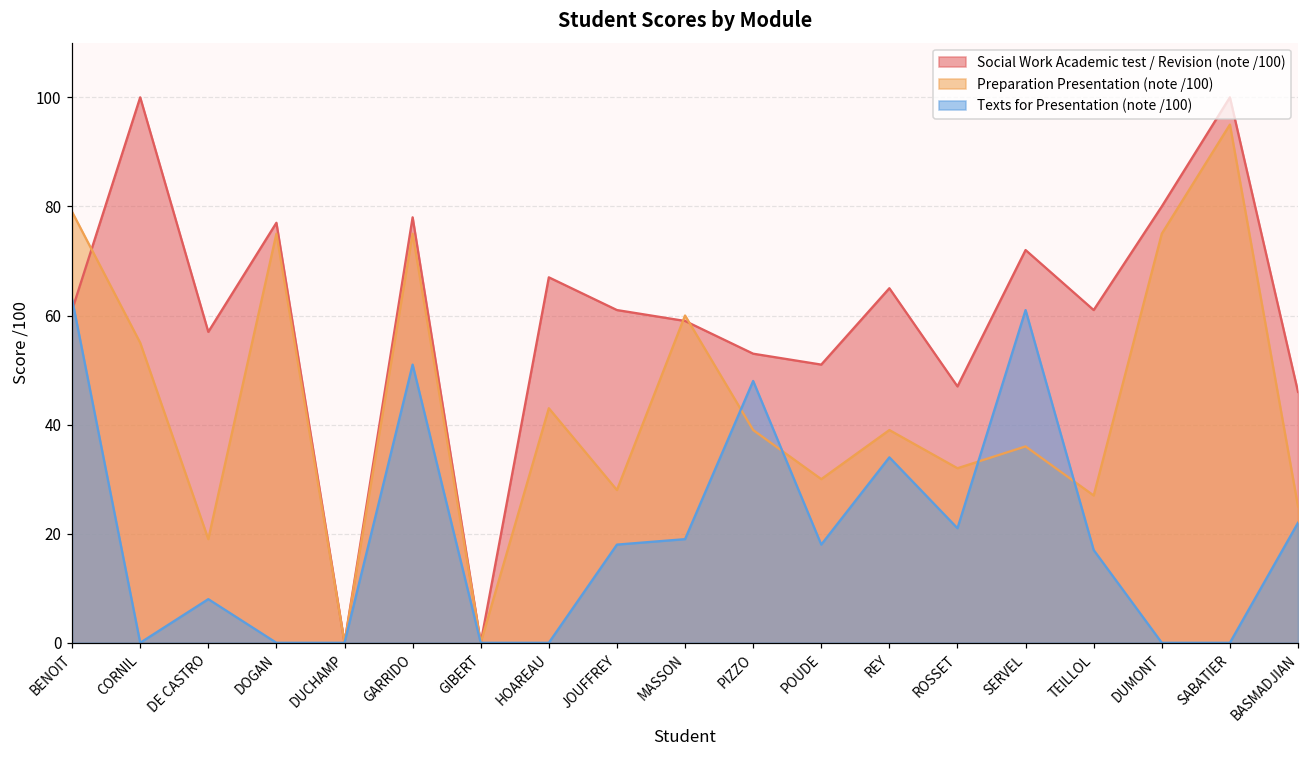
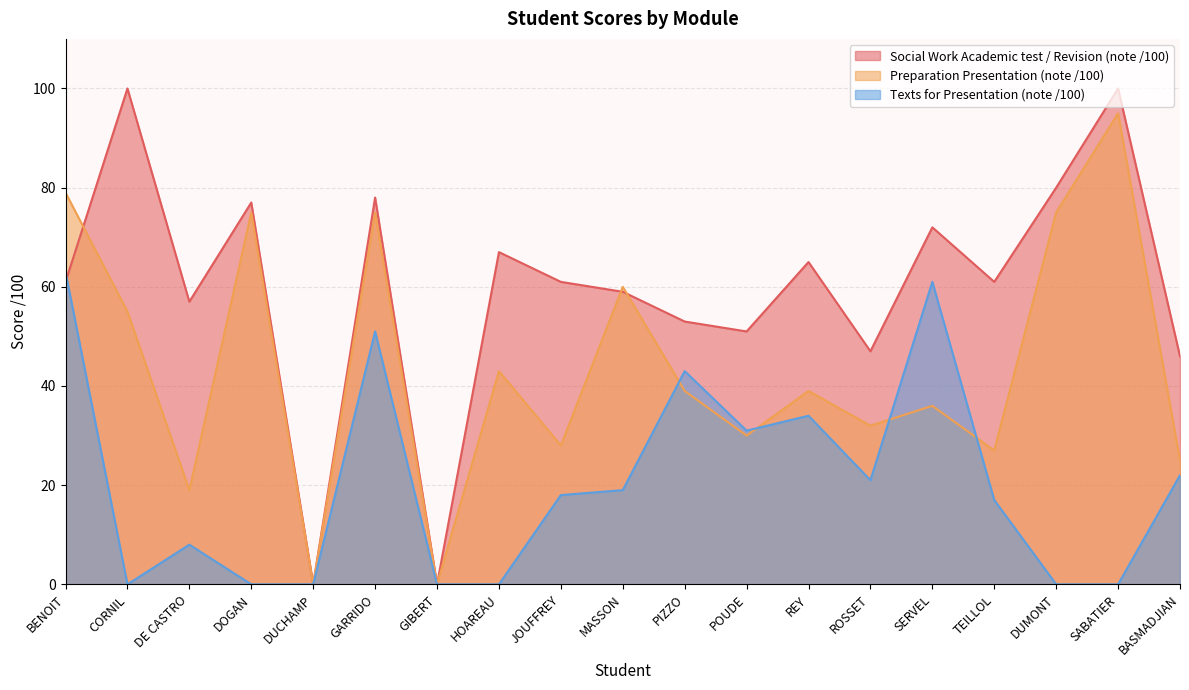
  {
    "Texts for Presentation (note /100)": {
      "BENOIT": 63,
      "CORNIL": 0,
      "DE CASTRO": 8,
      "DOGAN": 0,
      "GARRIDO": 51,
      "HOAREAU": 0,
      "JOUFFREY": 18,
      "MASSON": 19,
-     "PIZZO": 48,
-     "POUDE": 18,
+     "PIZZO": 43,
+     "POUDE": 31,
      "REY": 34,
      "ROSSET": 21,
      "SERVEL": 61,
      "TEILLOL": 17,
      "DUMONT": 0,
      "SABATIER": 0,
      "BASMADJIAN": 22
    }
  }
